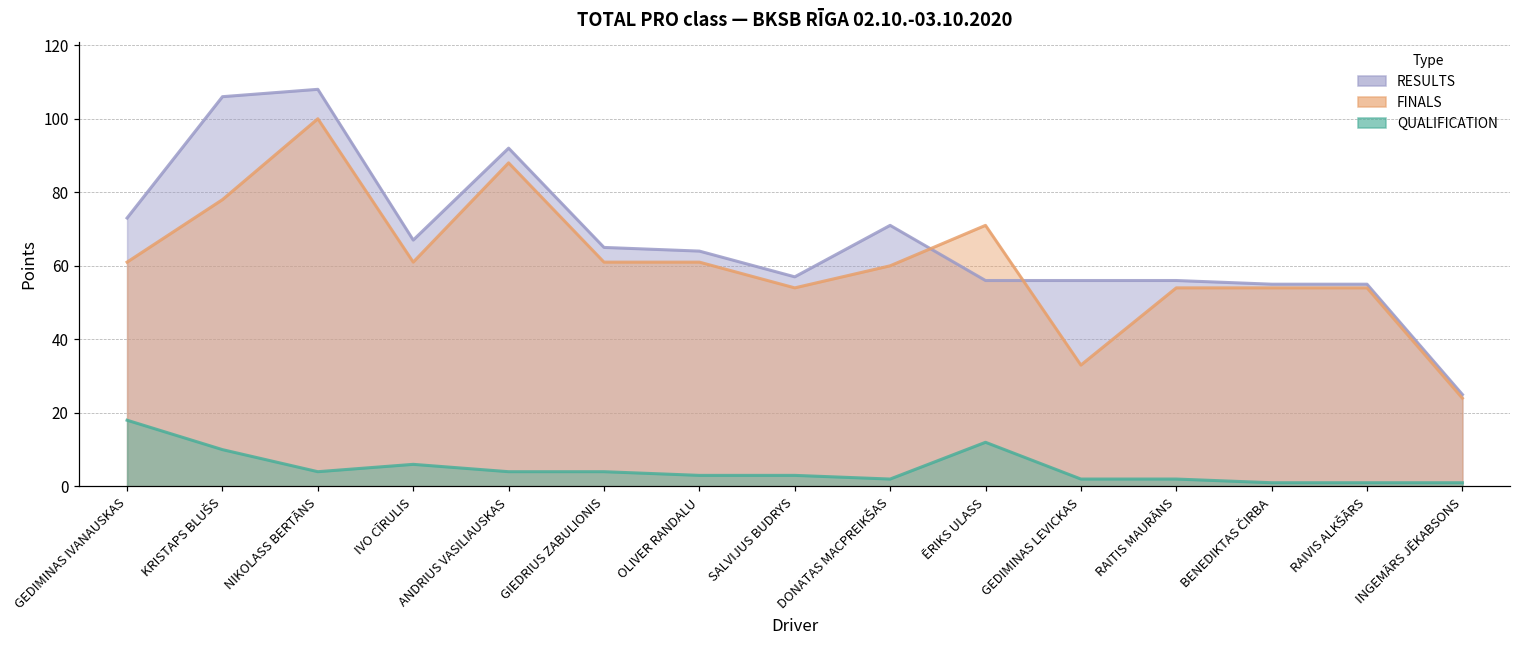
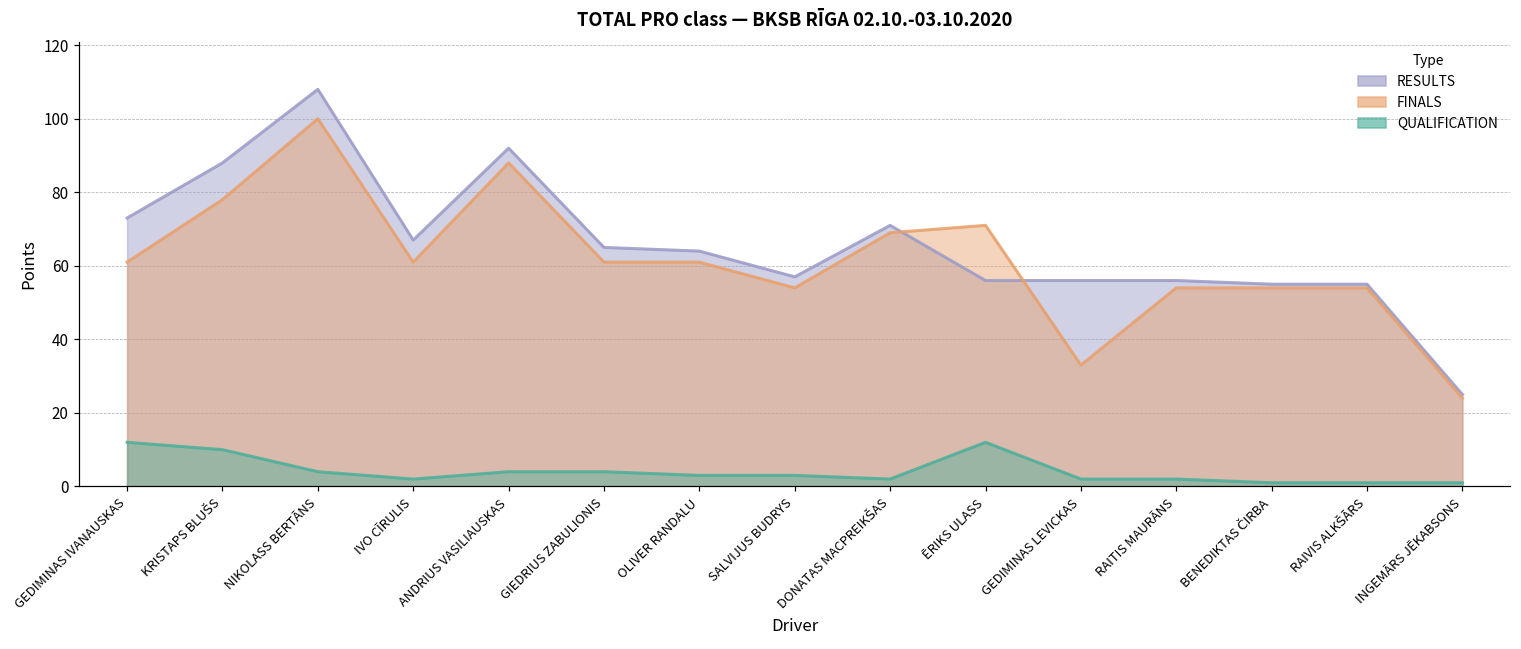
  {
    "RESULTS": {
      "GEDIMINAS IVANAUSKAS": 73,
-     "KRISTAPS BLUŠS": 106,
+     "KRISTAPS BLUŠS": 88,
      "NIKOLASS BERTĀNS": 108,
      "IVO CĪRULIS": 67,
      "ANDRIUS VASILIAUSKAS": 92,
      "GIEDRIUS ZABULIONIS": 65,
      "OLIVER RANDALU": 64,
      "SALVIJUS BUDRYS": 57,
      "DONATAS MACPREIKŠAS": 71,
      "ĒRIKS ULASS": 56,
      "GEDIMINAS LEVICKAS": 56,
      "RAITIS MAURĀNS": 56,
      "BENEDIKTAS ČIRBA": 55,
      "RAIVIS ALKŠĀRS": 55,
      "INGEMĀRS JĒKABSONS": 25
    },
    "FINALS": {
      "GEDIMINAS IVANAUSKAS": 61,
      "KRISTAPS BLUŠS": 78,
      "NIKOLASS BERTĀNS": 100,
      "IVO CĪRULIS": 61,
      "ANDRIUS VASILIAUSKAS": 88,
      "GIEDRIUS ZABULIONIS": 61,
      "OLIVER RANDALU": 61,
      "SALVIJUS BUDRYS": 54,
-     "DONATAS MACPREIKŠAS": 60,
+     "DONATAS MACPREIKŠAS": 69,
      "ĒRIKS ULASS": 71,
      "GEDIMINAS LEVICKAS": 33,
      "RAITIS MAURĀNS": 54,
      "BENEDIKTAS ČIRBA": 54,
      "RAIVIS ALKŠĀRS": 54,
      "INGEMĀRS JĒKABSONS": 24
    },
    "QUALIFICATION": {
-     "GEDIMINAS IVANAUSKAS": 18,
+     "GEDIMINAS IVANAUSKAS": 12,
      "KRISTAPS BLUŠS": 10,
      "NIKOLASS BERTĀNS": 4,
-     "IVO CĪRULIS": 6,
+     "IVO CĪRULIS": 2,
      "ANDRIUS VASILIAUSKAS": 4,
      "GIEDRIUS ZABULIONIS": 4,
      "OLIVER RANDALU": 3,
      "SALVIJUS BUDRYS": 3,
      "DONATAS MACPREIKŠAS": 2,
      "ĒRIKS ULASS": 12,
      "GEDIMINAS LEVICKAS": 2,
      "RAITIS MAURĀNS": 2,
      "BENEDIKTAS ČIRBA": 1,
      "RAIVIS ALKŠĀRS": 1,
      "INGEMĀRS JĒKABSONS": 1
    }
  }
